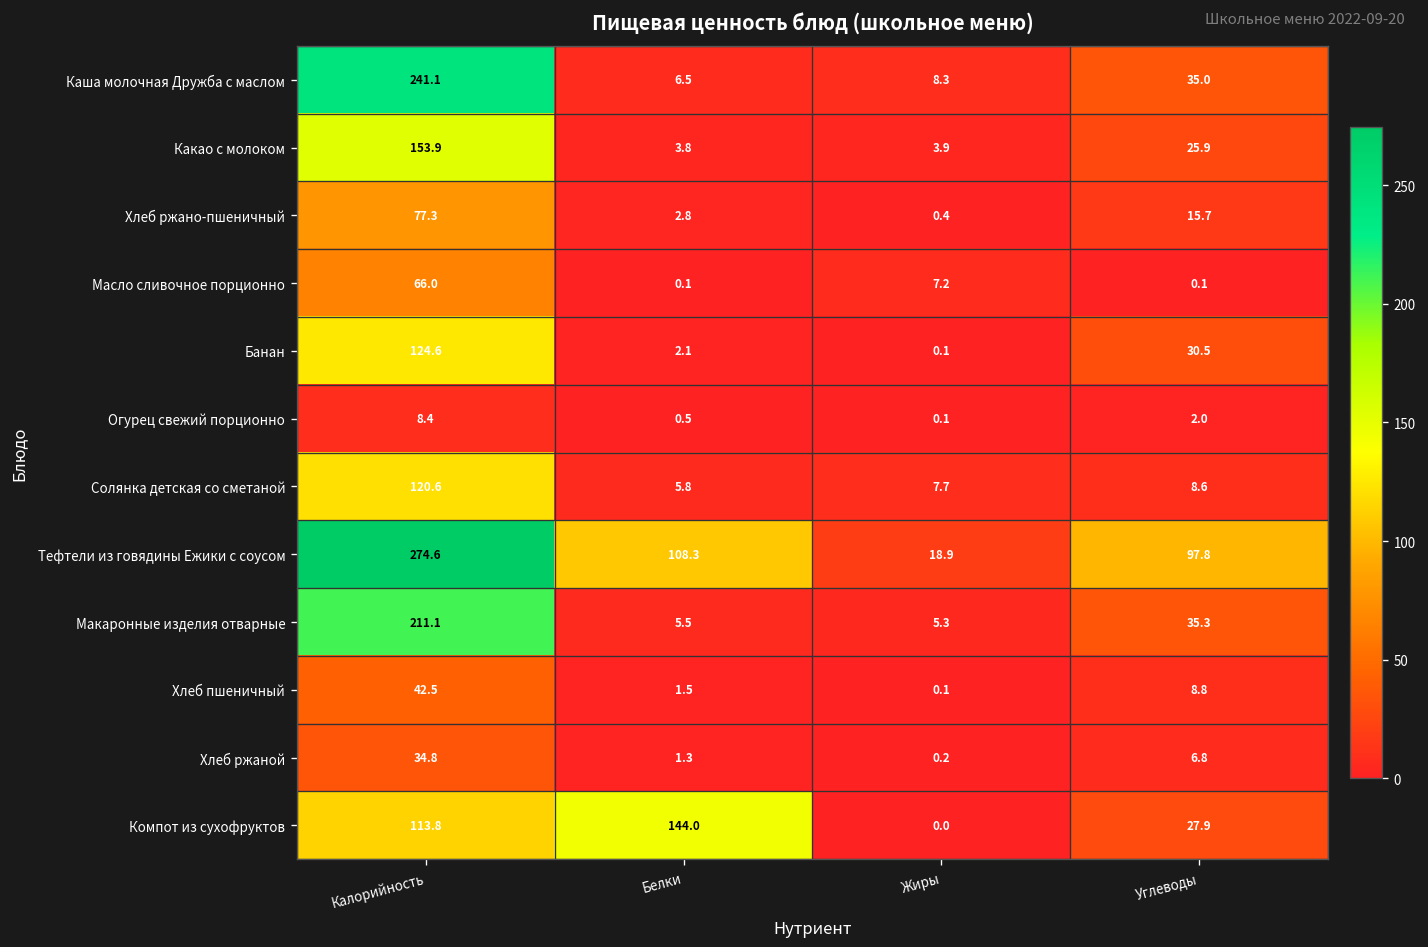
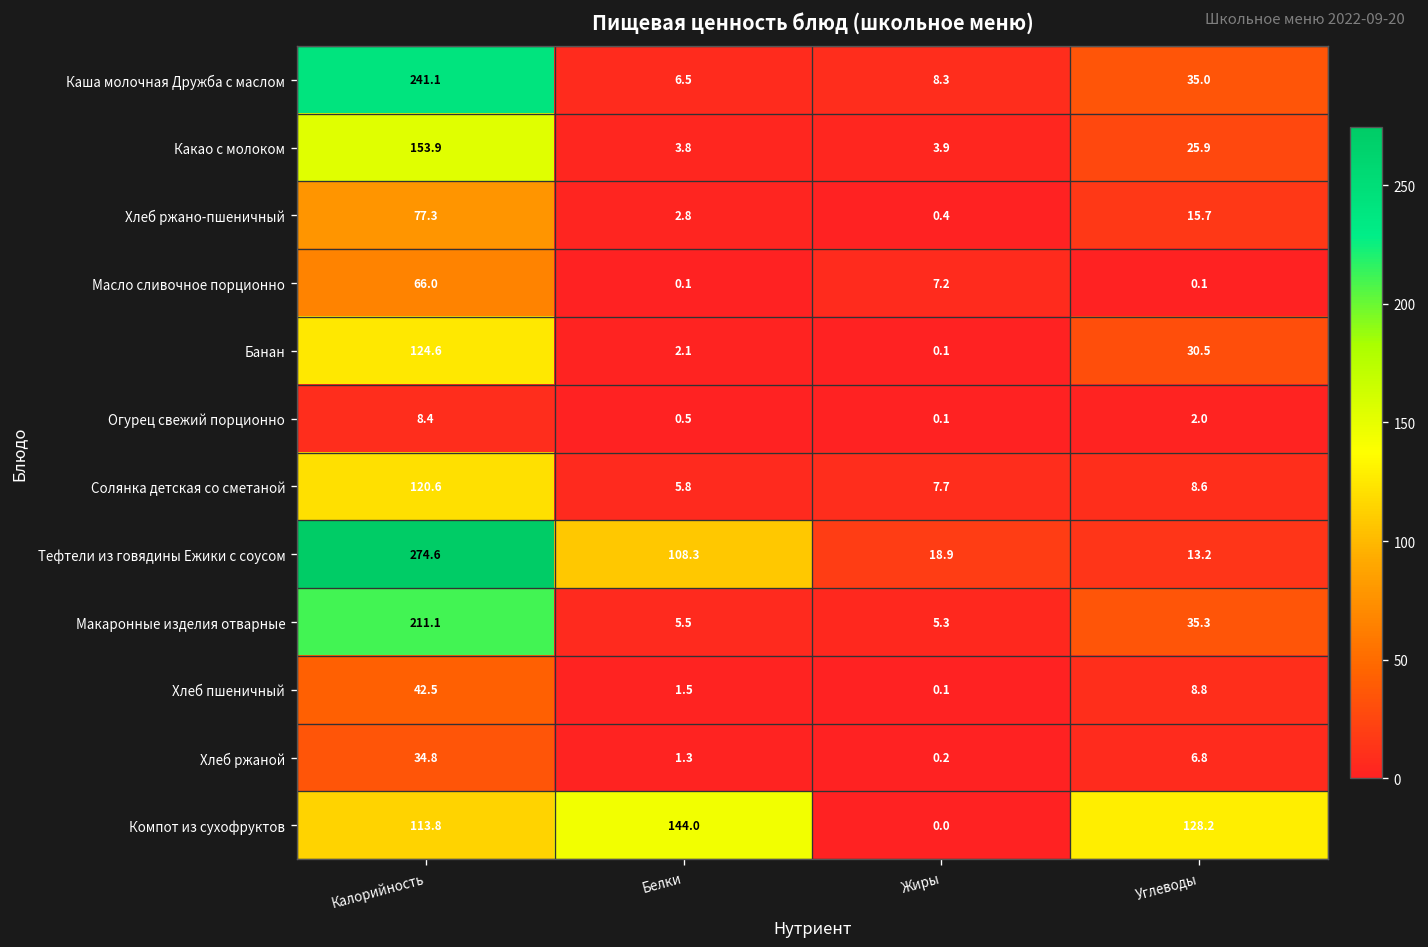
  {
    "Каша молочная Дружба с маслом": {
      "Калорийность": 241.1,
      "Белки": 6.5,
      "Жиры": 8.3,
      "Углеводы": 35.0
    },
    "Какао с молоком": {
      "Калорийность": 153.9,
      "Белки": 3.8,
      "Жиры": 3.9,
      "Углеводы": 25.9
    },
    "Хлеб ржано-пшеничный": {
      "Калорийность": 77.3,
      "Белки": 2.8,
      "Жиры": 0.4,
      "Углеводы": 15.7
    },
    "Масло сливочное порционно": {
      "Калорийность": 66.0,
      "Белки": 0.1,
      "Жиры": 7.2,
      "Углеводы": 0.1
    },
    "Банан": {
      "Калорийность": 124.6,
      "Белки": 2.1,
      "Жиры": 0.1,
      "Углеводы": 30.5
    },
    "Огурец свежий порционно": {
      "Калорийность": 8.4,
      "Белки": 0.5,
      "Жиры": 0.1,
      "Углеводы": 2.0
    },
    "Солянка детская со сметаной": {
      "Калорийность": 120.6,
      "Белки": 5.8,
      "Жиры": 7.7,
      "Углеводы": 8.6
    },
    "Тефтели из говядины Ежики с соусом": {
      "Калорийность": 274.6,
      "Белки": 108.3,
      "Жиры": 18.9,
-     "Углеводы": 97.8
+     "Углеводы": 13.2
    },
    "Макаронные изделия отварные": {
      "Калорийность": 211.1,
      "Белки": 5.5,
      "Жиры": 5.3,
      "Углеводы": 35.3
    },
    "Хлеб пшеничный": {
      "Калорийность": 42.5,
      "Белки": 1.5,
      "Жиры": 0.1,
      "Углеводы": 8.8
    },
    "Хлеб ржаной": {
      "Калорийность": 34.8,
      "Белки": 1.3,
      "Жиры": 0.2,
      "Углеводы": 6.8
    },
    "Компот из сухофруктов": {
      "Калорийность": 113.8,
      "Белки": 144.0,
      "Жиры": 0.0,
-     "Углеводы": 27.9
+     "Углеводы": 128.2
    }
  }
